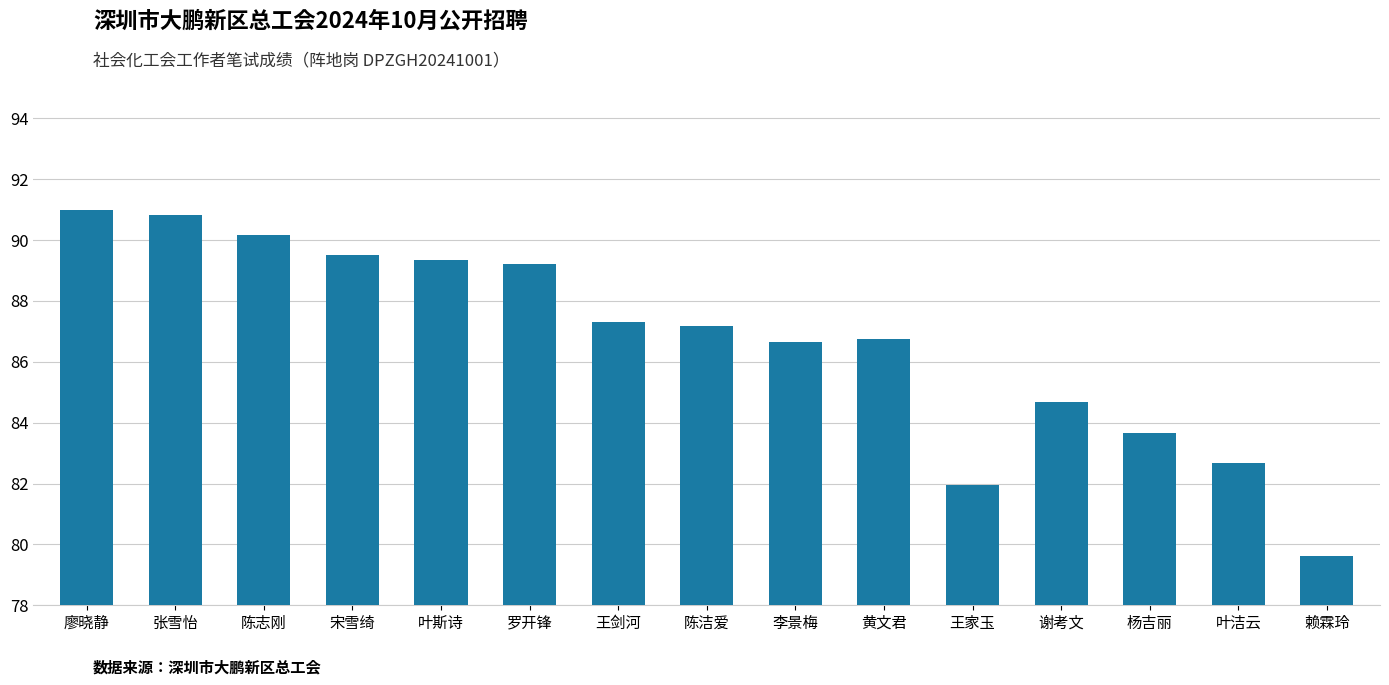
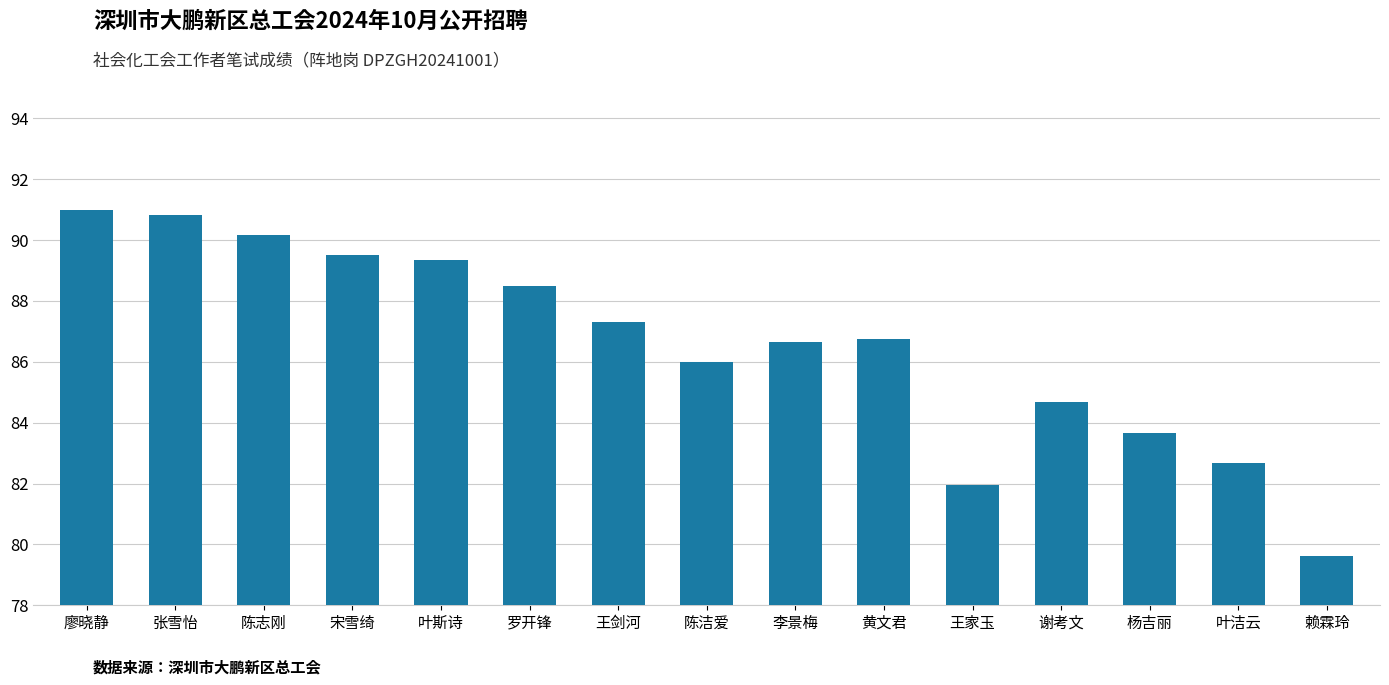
  {
    "廖晓静": 91.0,
    "张雪怡": 90.8,
    "陈志刚": 90.2,
    "宋雪绮": 89.5,
    "叶斯诗": 89.3,
-   "罗开锋": 89.2,
+   "罗开锋": 88.5,
    "王剑河": 87.3,
-   "陈洁爱": 87.2,
+   "陈洁爱": 86.0,
    "李景梅": 86.7,
    "黄文君": 86.8,
    "王家玉": 81.9,
    "谢考文": 84.7,
    "杨吉丽": 83.7,
    "叶洁云": 82.7,
    "赖霖玲": 79.6
  }
